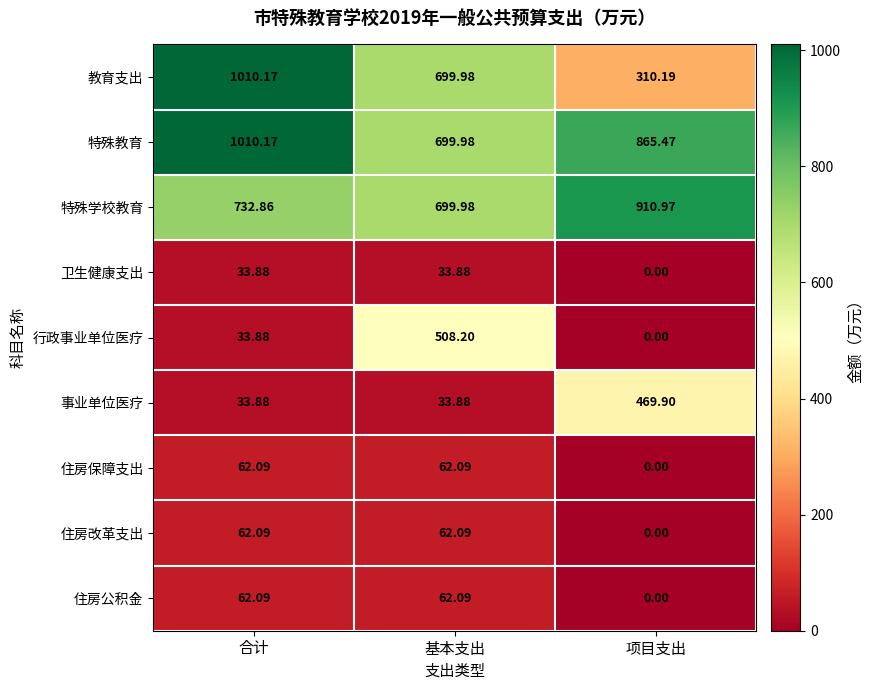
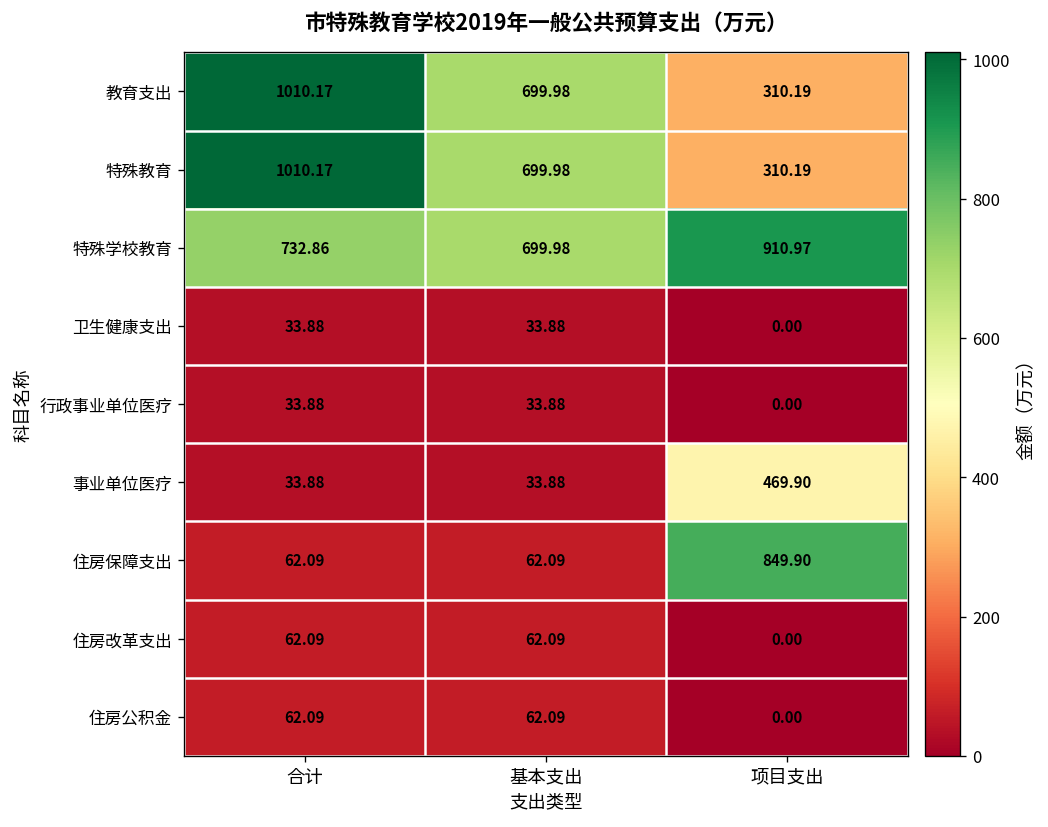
  {
    "教育支出": {
      "合计": 1010.17,
      "基本支出": 699.98,
      "项目支出": 310.19
    },
    "特殊教育": {
      "合计": 1010.17,
      "基本支出": 699.98,
-     "项目支出": 865.47
+     "项目支出": 310.19
    },
    "特殊学校教育": {
      "合计": 732.86,
      "基本支出": 699.98,
      "项目支出": 910.97
    },
    "卫生健康支出": {
      "合计": 33.88,
      "基本支出": 33.88,
      "项目支出": 0.00
    },
    "行政事业单位医疗": {
      "合计": 33.88,
-     "基本支出": 508.20,
+     "基本支出": 33.88,
      "项目支出": 0.00
    },
    "事业单位医疗": {
      "合计": 33.88,
      "基本支出": 33.88,
      "项目支出": 469.90
    },
    "住房保障支出": {
      "合计": 62.09,
      "基本支出": 62.09,
-     "项目支出": 0.00
+     "项目支出": 849.90
    },
    "住房改革支出": {
      "合计": 62.09,
      "基本支出": 62.09,
      "项目支出": 0.00
    },
    "住房公积金": {
      "合计": 62.09,
      "基本支出": 62.09,
      "项目支出": 0.00
    }
  }
